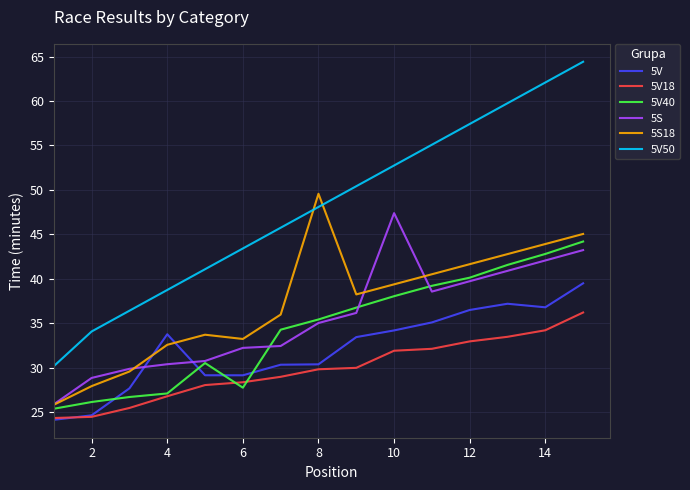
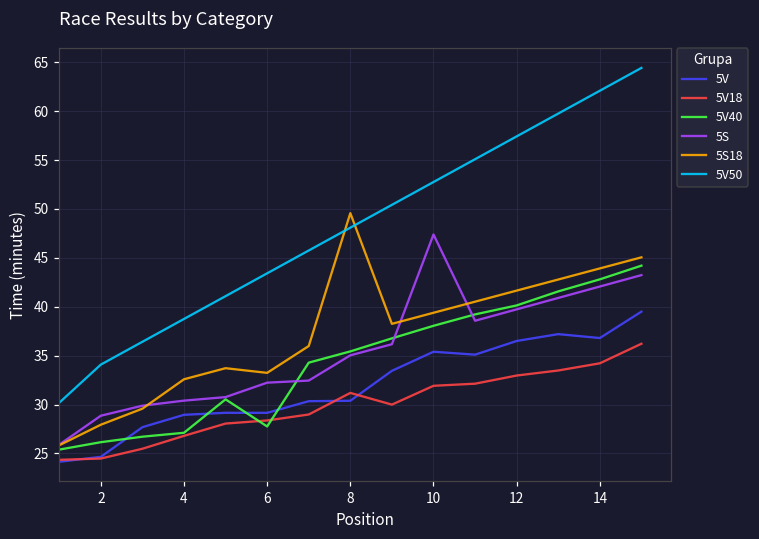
  {
    "5V": {
-     "4": 34,
+     "4": 29,
      "6": 29,
      "8": 30,
-     "10": 34,
+     "10": 35,
      "12": 37,
      "14": 37
    },
    "5V18": {
      "4": 27,
      "6": 28,
-     "8": 30,
+     "8": 31,
      "10": 32,
      "12": 33,
      "14": 34
    },
    "5V40": {
      "2": 26,
      "4": 27,
      "6": 28,
      "8": 35,
      "10": 38,
      "12": 40,
      "14": 43
    },
    "5S": {
      "2": 29,
      "4": 30,
      "6": 32,
      "8": 35,
      "10": 47,
      "12": 40,
      "14": 42
    },
    "5S18": {
      "2": 28,
      "4": 33,
      "6": 33,
      "8": 50,
      "10": 39,
      "12": 42,
      "14": 44
    },
    "5V50": {
      "2": 34,
      "4": 39,
      "6": 43,
      "8": 48,
      "10": 53,
      "12": 57,
      "14": 62
    }
  }
